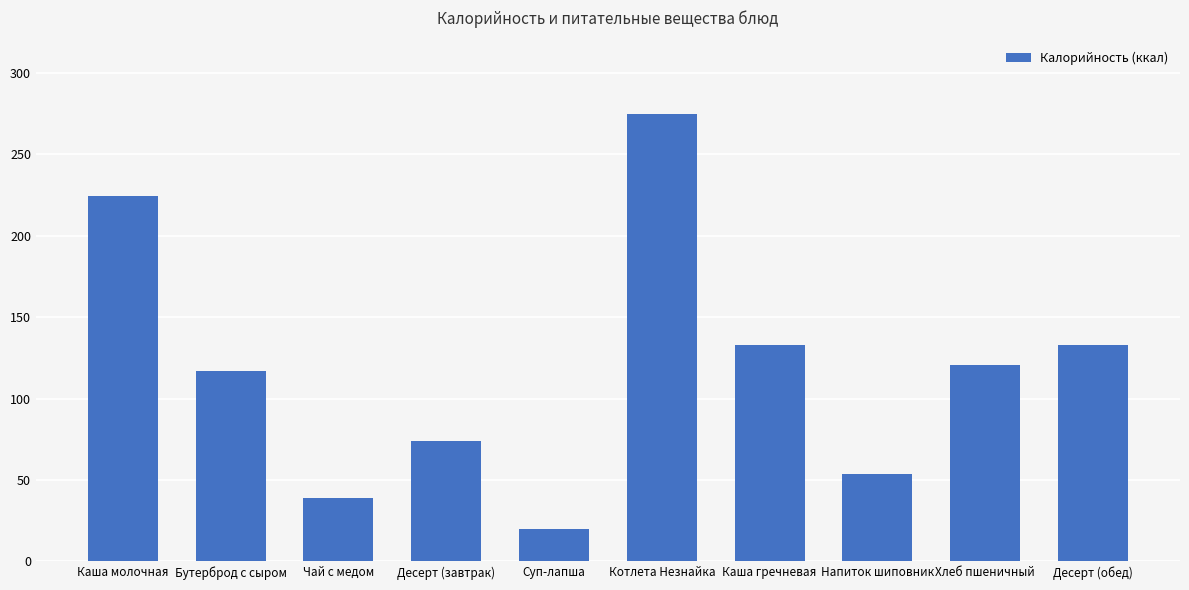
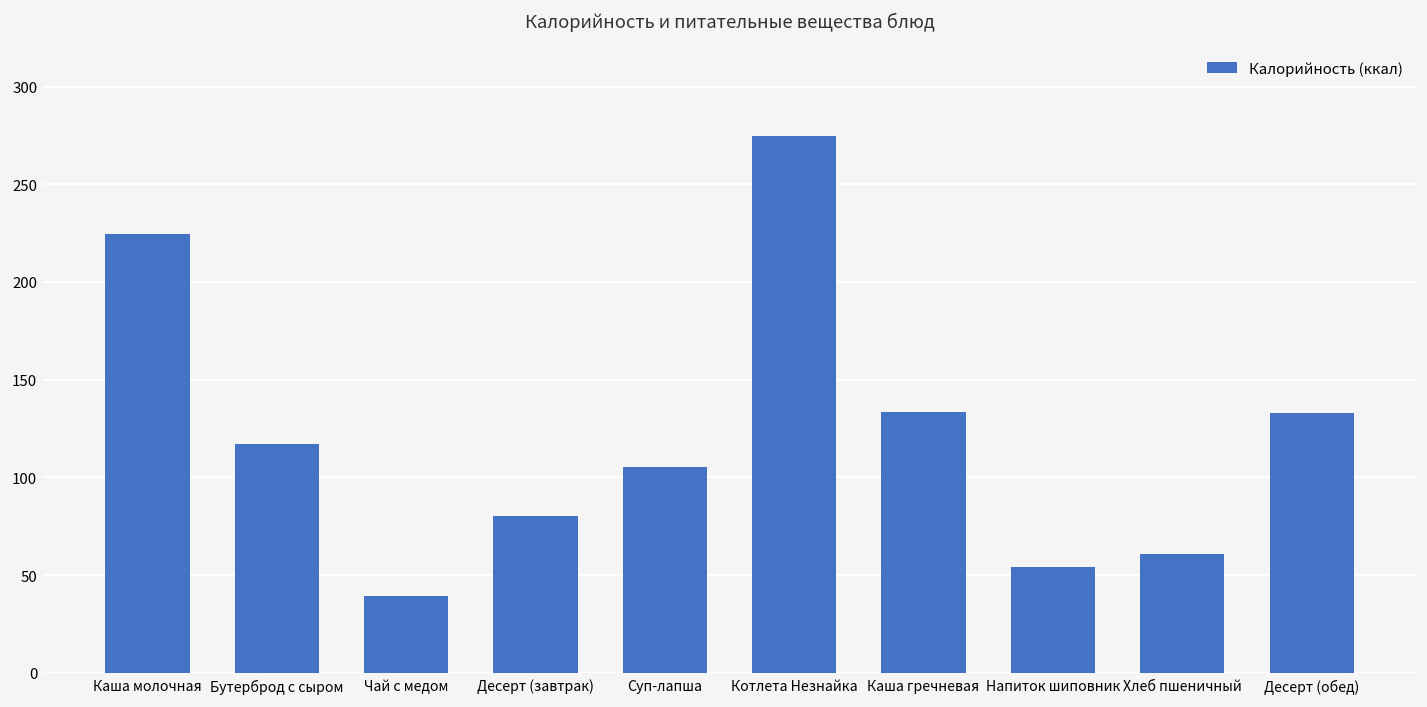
  {
    "Каша молочная": 225,
    "Бутерброд с сыром": 117,
    "Чай с медом": 39,
-   "Десерт (завтрак)": 74,
-   "Суп-лапша": 20,
+   "Десерт (завтрак)": 80,
+   "Суп-лапша": 105,
    "Котлета Незнайка": 275,
    "Каша гречневая": 133,
    "Напиток шиповник": 54,
-   "Хлеб пшеничный": 121,
+   "Хлеб пшеничный": 61,
    "Десерт (обед)": 133
  }
